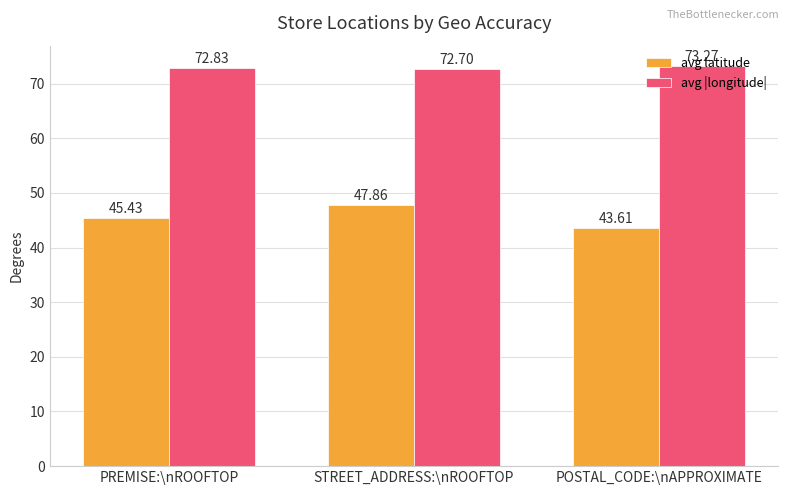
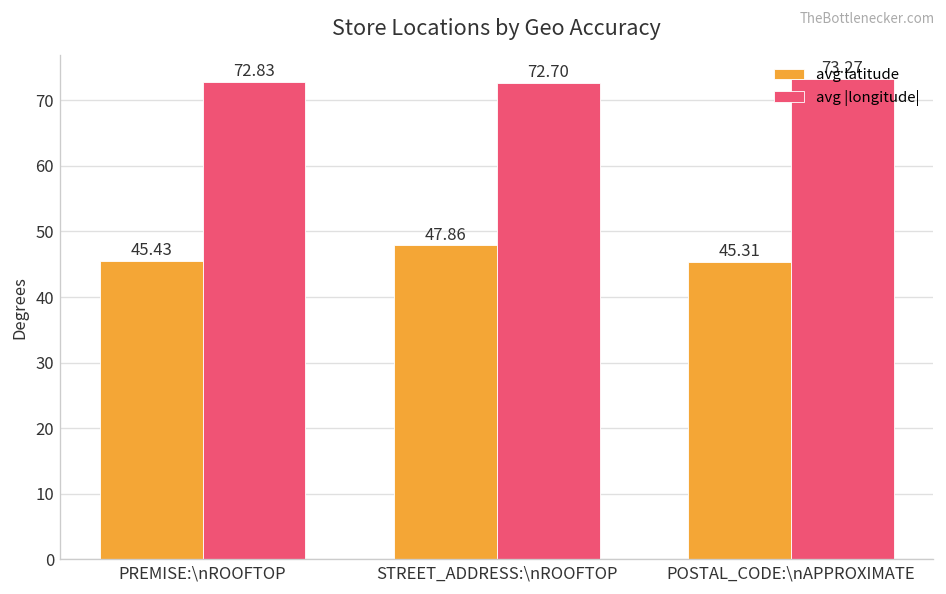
  {
    "avg latitude": {
      "PREMISE:\\nROOFTOP": 45.43,
      "STREET_ADDRESS:\\nROOFTOP": 47.86,
-     "POSTAL_CODE:\\nAPPROXIMATE": 43.61
+     "POSTAL_CODE:\\nAPPROXIMATE": 45.31
    },
    "avg |longitude|": {
      "PREMISE:\\nROOFTOP": 72.83,
      "STREET_ADDRESS:\\nROOFTOP": 72.70,
      "POSTAL_CODE:\\nAPPROXIMATE": 73.27
    }
  }
